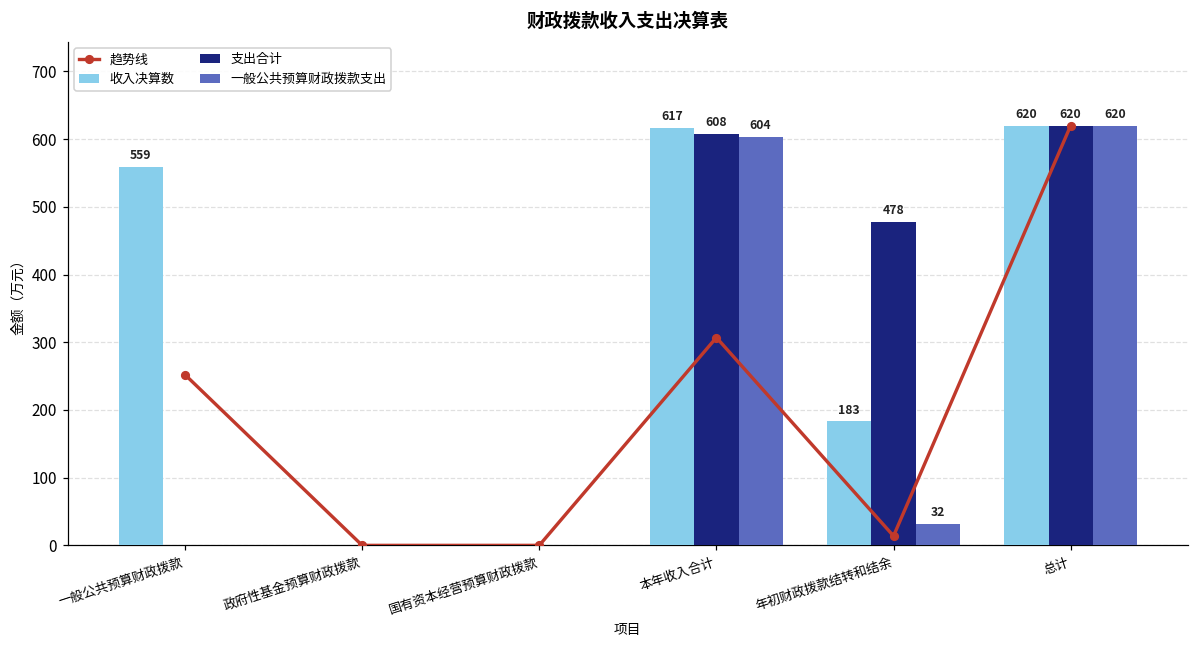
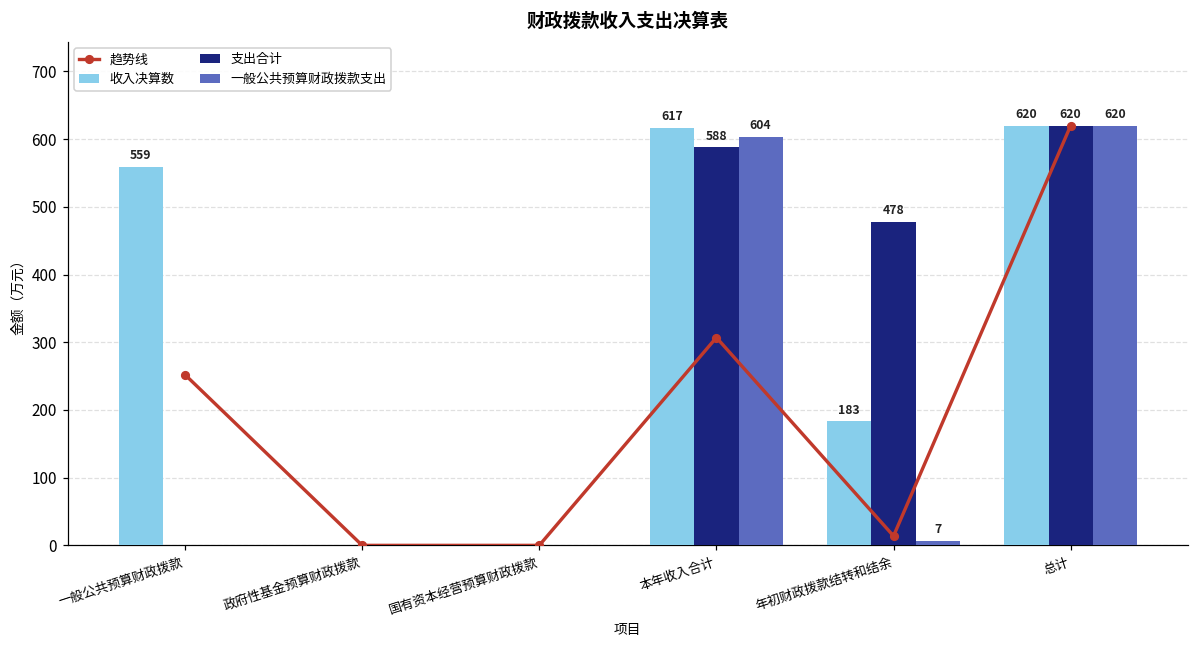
  {
    "收入决算数": {
      "一般公共预算财政拨款": 559,
      "本年收入合计": 617,
      "年初财政拨款结转和结余": 183,
      "总计": 620
    },
    "趋势线": {
      "总计": 620
    },
    "支出合计": {
-     "本年收入合计": 608,
+     "本年收入合计": 588,
      "年初财政拨款结转和结余": 478,
      "总计": 620
    },
    "一般公共预算财政拨款支出": {
      "本年收入合计": 604,
-     "年初财政拨款结转和结余": 32,
+     "年初财政拨款结转和结余": 7,
      "总计": 620
    }
  }
